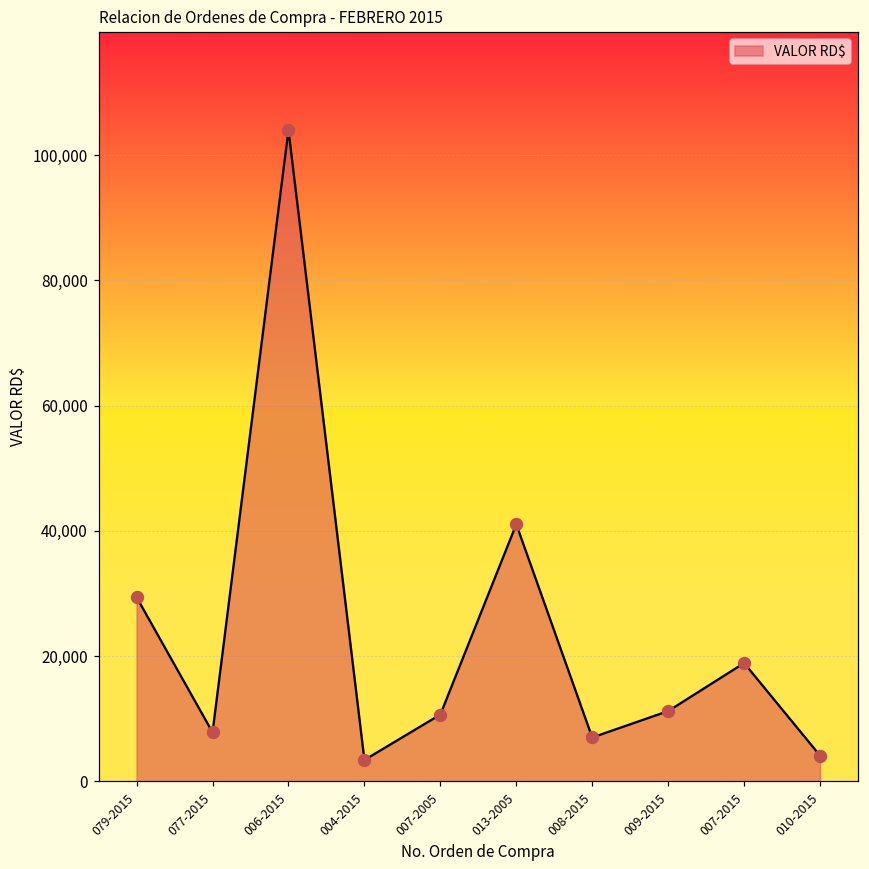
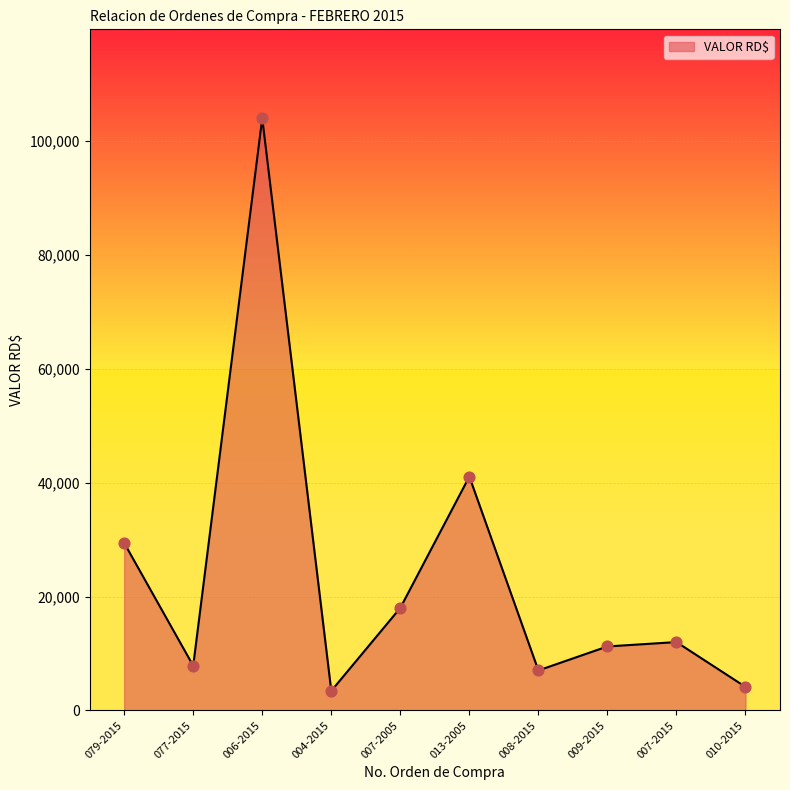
  {
    "079-2015": "29,000",
    "077-2015": "8,000",
    "006-2015": "104,000",
    "004-2015": "3,000",
-   "007-2005": "11,000",
+   "007-2005": "18,000",
    "013-2005": "41,000",
    "008-2015": "7,000",
    "009-2015": "11,000",
-   "007-2015": "19,000",
+   "007-2015": "12,000",
    "010-2015": "4,000"
  }
